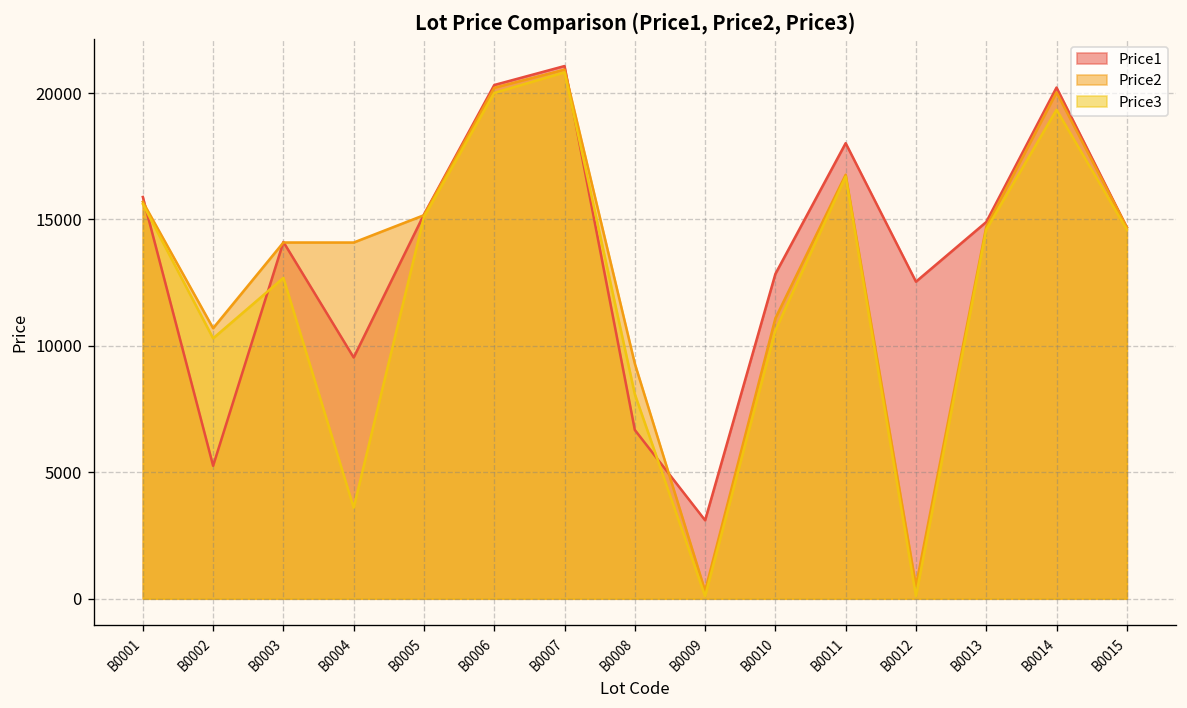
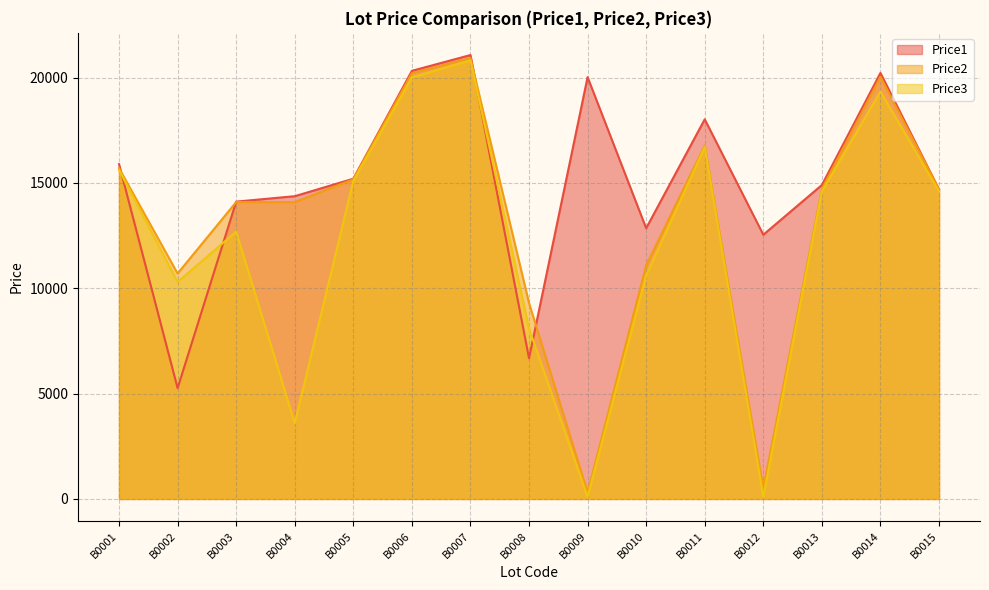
  {
    "Price1": {
      "B0001": 15900,
      "B0002": 5300,
-     "B0004": 9500,
+     "B0004": 14400,
      "B0007": 21100,
      "B0008": 6700,
-     "B0009": 3100,
+     "B0009": 20000,
      "B0010": 12800,
      "B0011": 18000,
      "B0012": 12500,
      "B0013": 14900,
      "B0014": 20200
    }
  }
